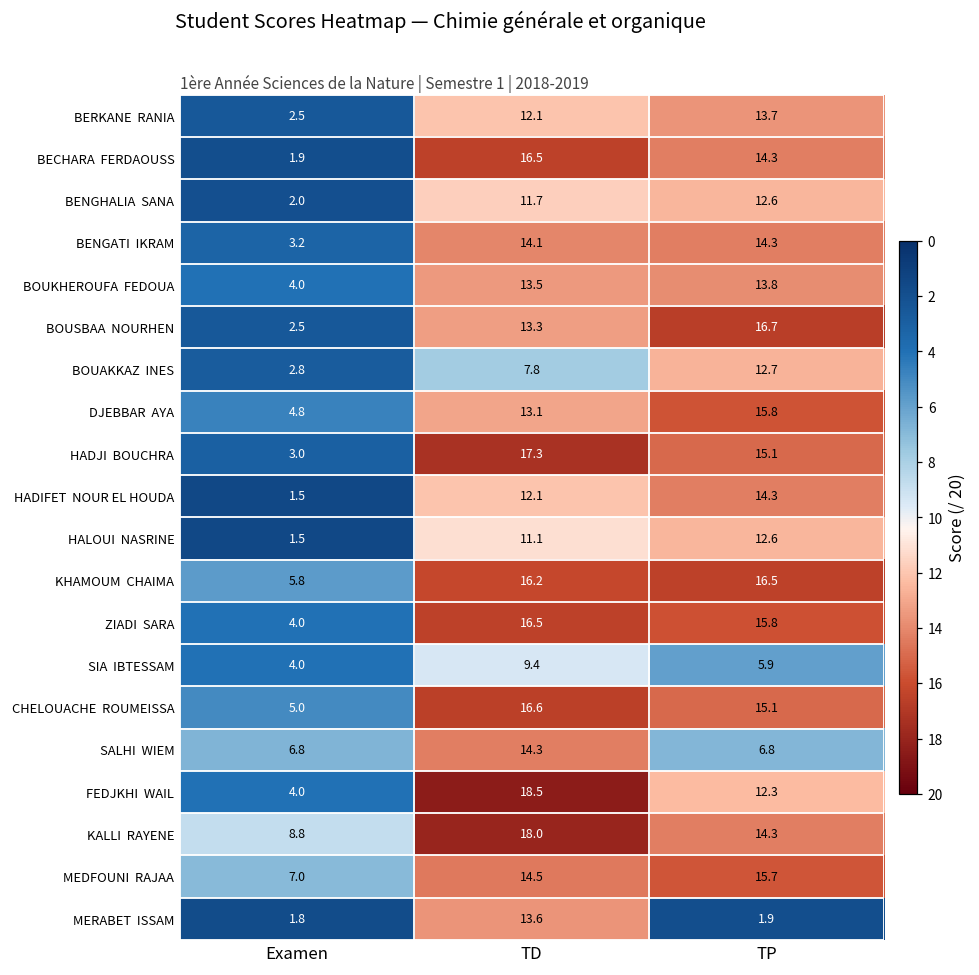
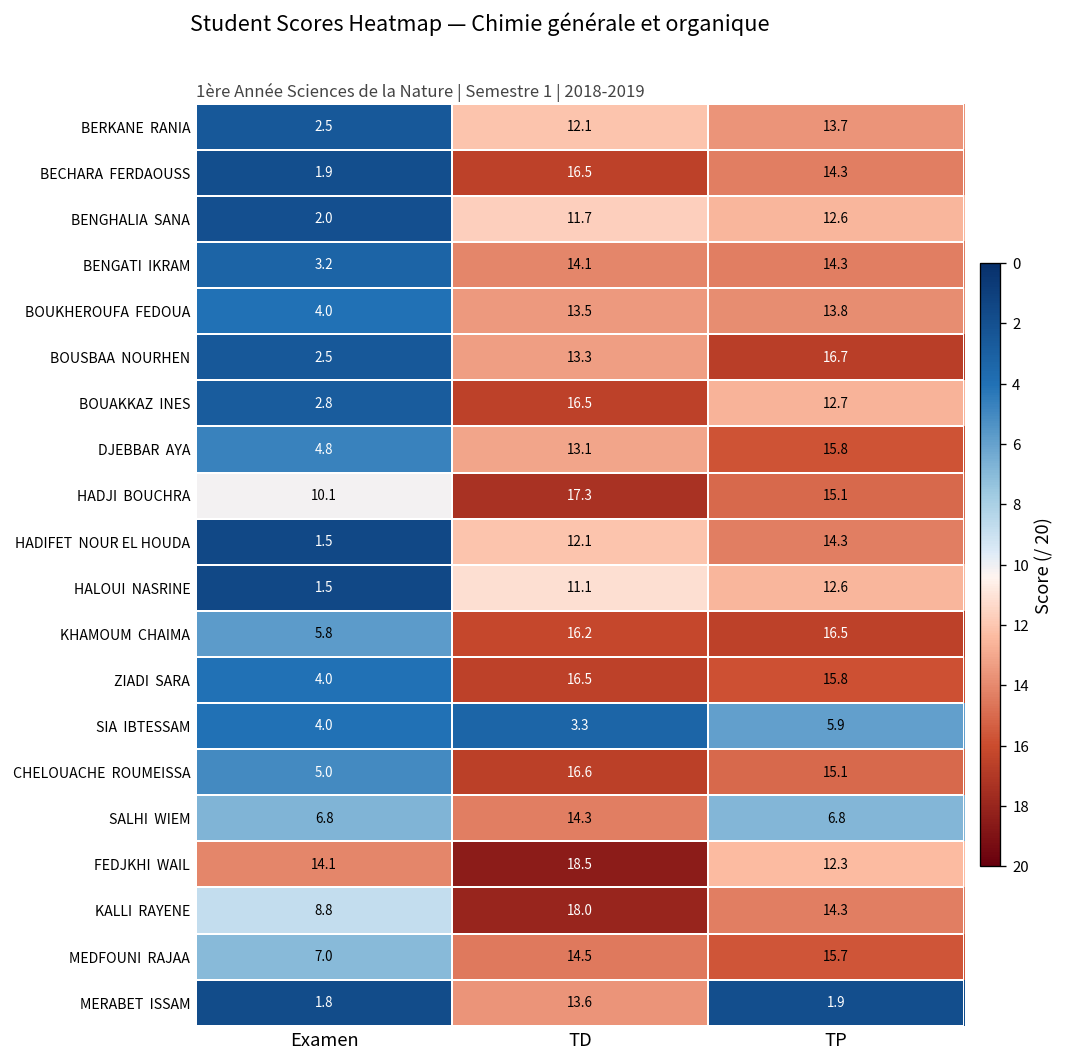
  {
    "BERKANE RANIA": {
      "Examen": 2.5,
      "TD": 12.1,
      "TP": 13.7
    },
    "BECHARA FERDAOUSS": {
      "Examen": 1.9,
      "TD": 16.5,
      "TP": 14.3
    },
    "BENGHALIA SANA": {
      "Examen": 2.0,
      "TD": 11.7,
      "TP": 12.6
    },
    "BENGATI IKRAM": {
      "Examen": 3.2,
      "TD": 14.1,
      "TP": 14.3
    },
    "BOUKHEROUFA FEDOUA": {
      "Examen": 4.0,
      "TD": 13.5,
      "TP": 13.8
    },
    "BOUSBAA NOURHEN": {
      "Examen": 2.5,
      "TD": 13.3,
      "TP": 16.7
    },
    "BOUAKKAZ INES": {
      "Examen": 2.8,
-     "TD": 7.8,
+     "TD": 16.5,
      "TP": 12.7
    },
    "DJEBBAR AYA": {
      "Examen": 4.8,
      "TD": 13.1,
      "TP": 15.8
    },
    "HADJI BOUCHRA": {
-     "Examen": 3.0,
+     "Examen": 10.1,
      "TD": 17.3,
      "TP": 15.1
    },
    "HADIFET NOUR EL HOUDA": {
      "Examen": 1.5,
      "TD": 12.1,
      "TP": 14.3
    },
    "HALOUI NASRINE": {
      "Examen": 1.5,
      "TD": 11.1,
      "TP": 12.6
    },
    "KHAMOUM CHAIMA": {
      "Examen": 5.8,
      "TD": 16.2,
      "TP": 16.5
    },
    "ZIADI SARA": {
      "Examen": 4.0,
      "TD": 16.5,
      "TP": 15.8
    },
    "SIA IBTESSAM": {
      "Examen": 4.0,
-     "TD": 9.4,
+     "TD": 3.3,
      "TP": 5.9
    },
    "CHELOUACHE ROUMEISSA": {
      "Examen": 5.0,
      "TD": 16.6,
      "TP": 15.1
    },
    "SALHI WIEM": {
      "Examen": 6.8,
      "TD": 14.3,
      "TP": 6.8
    },
    "FEDJKHI WAIL": {
-     "Examen": 4.0,
+     "Examen": 14.1,
      "TD": 18.5,
      "TP": 12.3
    },
    "KALLI RAYENE": {
      "Examen": 8.8,
      "TD": 18.0,
      "TP": 14.3
    },
    "MEDFOUNI RAJAA": {
      "Examen": 7.0,
      "TD": 14.5,
      "TP": 15.7
    },
    "MERABET ISSAM": {
      "Examen": 1.8,
      "TD": 13.6,
      "TP": 1.9
    }
  }
